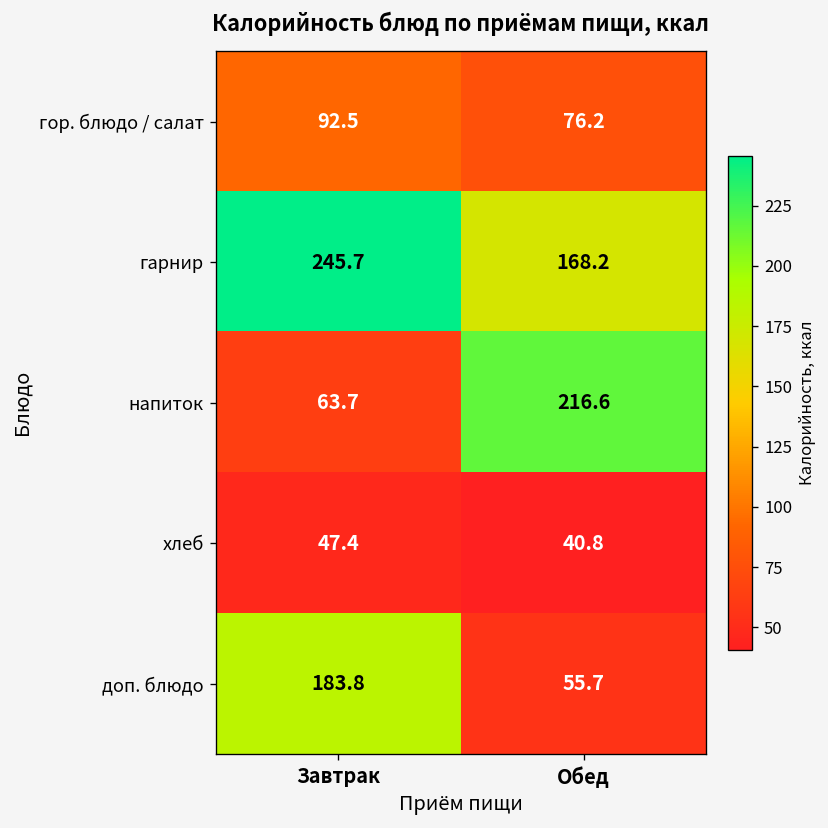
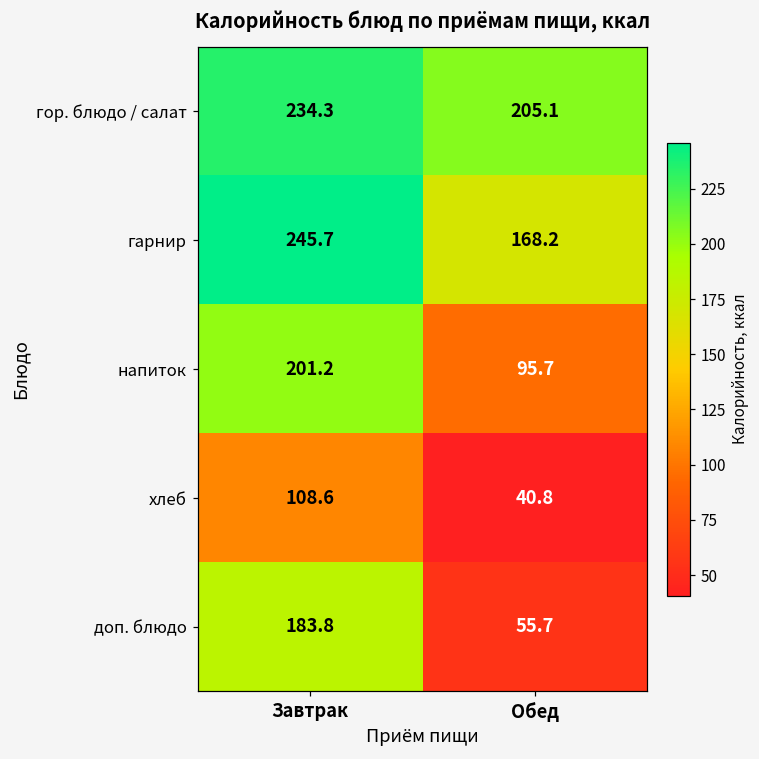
  {
    "гор. блюдо / салат": {
-     "Завтрак": 92.5,
-     "Обед": 76.2
+     "Завтрак": 234.3,
+     "Обед": 205.1
    },
    "гарнир": {
      "Завтрак": 245.7,
      "Обед": 168.2
    },
    "напиток": {
-     "Завтрак": 63.7,
-     "Обед": 216.6
+     "Завтрак": 201.2,
+     "Обед": 95.7
    },
    "хлеб": {
-     "Завтрак": 47.4,
+     "Завтрак": 108.6,
      "Обед": 40.8
    },
    "доп. блюдо": {
      "Завтрак": 183.8,
      "Обед": 55.7
    }
  }
